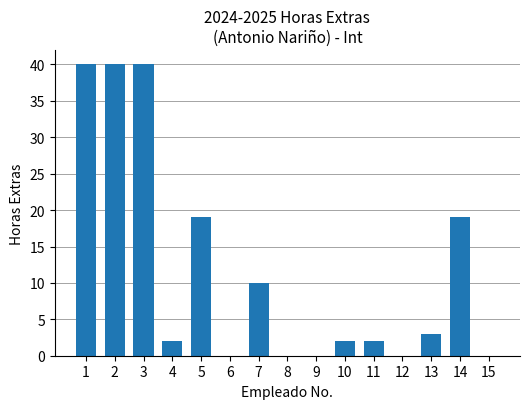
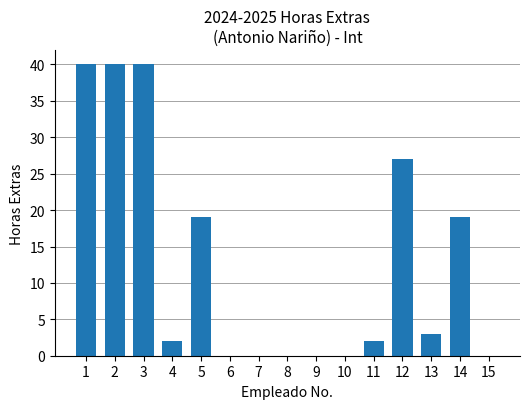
  {
    "1": 40,
    "2": 40,
    "3": 40,
    "4": 2,
    "5": 19,
    "6": 0,
-   "7": 10,
+   "7": 0,
    "8": 0,
    "9": 0,
-   "10": 2,
+   "10": 0,
    "11": 2,
-   "12": 0,
+   "12": 27,
    "13": 3,
    "14": 19,
    "15": 0
  }
